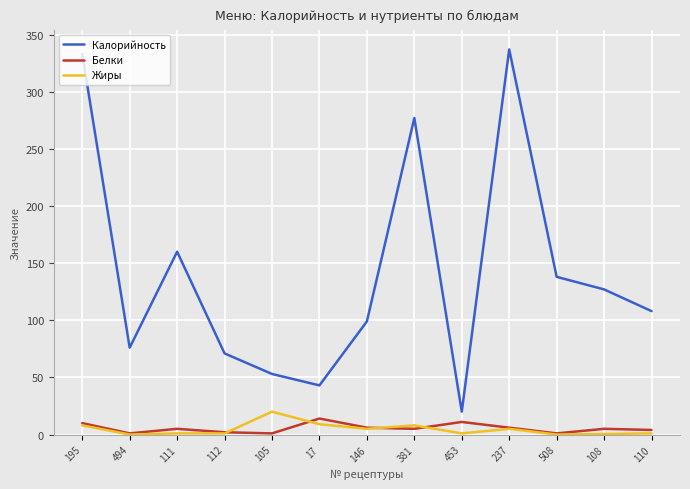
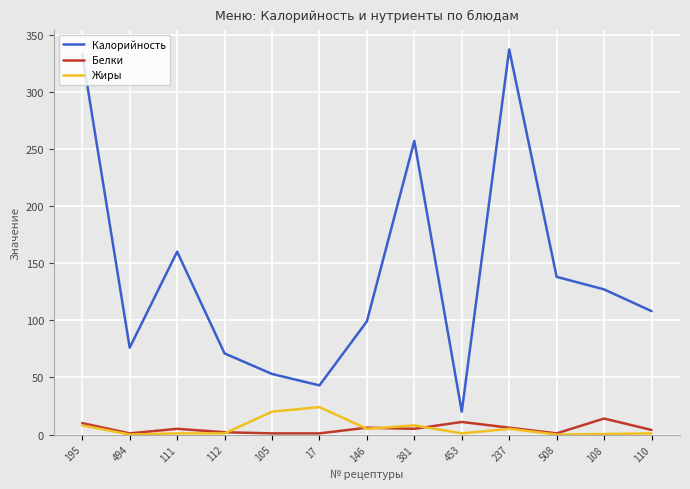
  {
    "Калорийность": {
      "494": 76,
      "111": 160,
      "112": 71,
      "105": 53,
      "17": 43,
      "146": 99,
-     "381": 277,
+     "381": 257,
      "453": 20,
      "237": 337,
      "508": 138,
      "108": 127,
      "110": 108
    },
    "Белки": {
      "111": 5,
      "105": 1,
-     "17": 14,
+     "17": 1,
      "381": 5,
      "453": 11,
-     "108": 5,
+     "108": 14,
      "110": 4
    },
    "Жиры": {
      "111": 1,
      "105": 20,
-     "17": 9,
+     "17": 24,
      "381": 8,
      "453": 1,
      "108": 0,
      "110": 1
    }
  }
